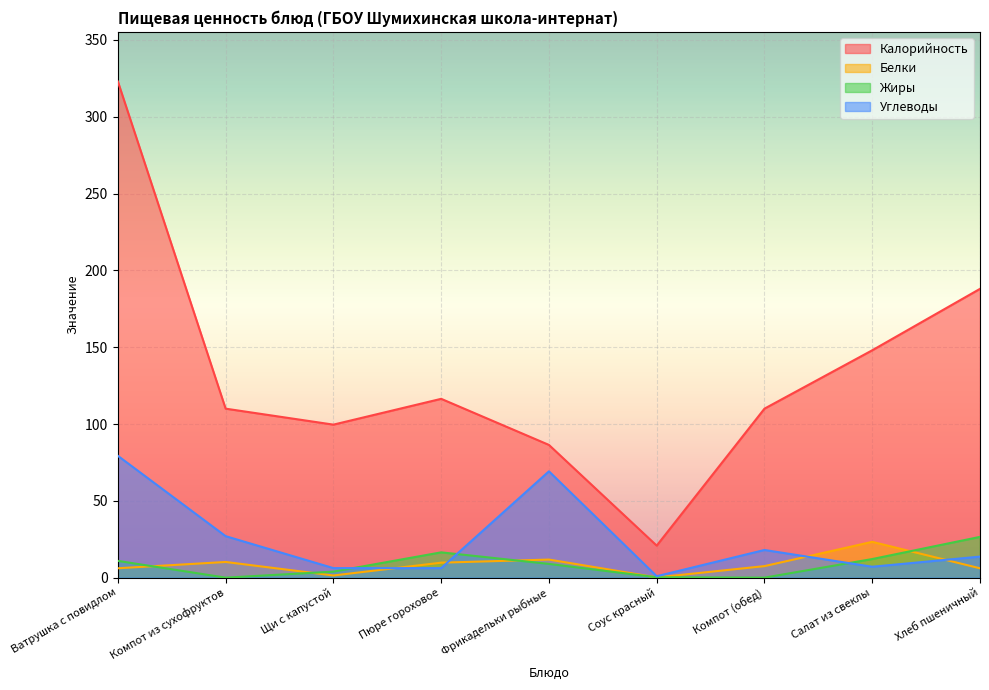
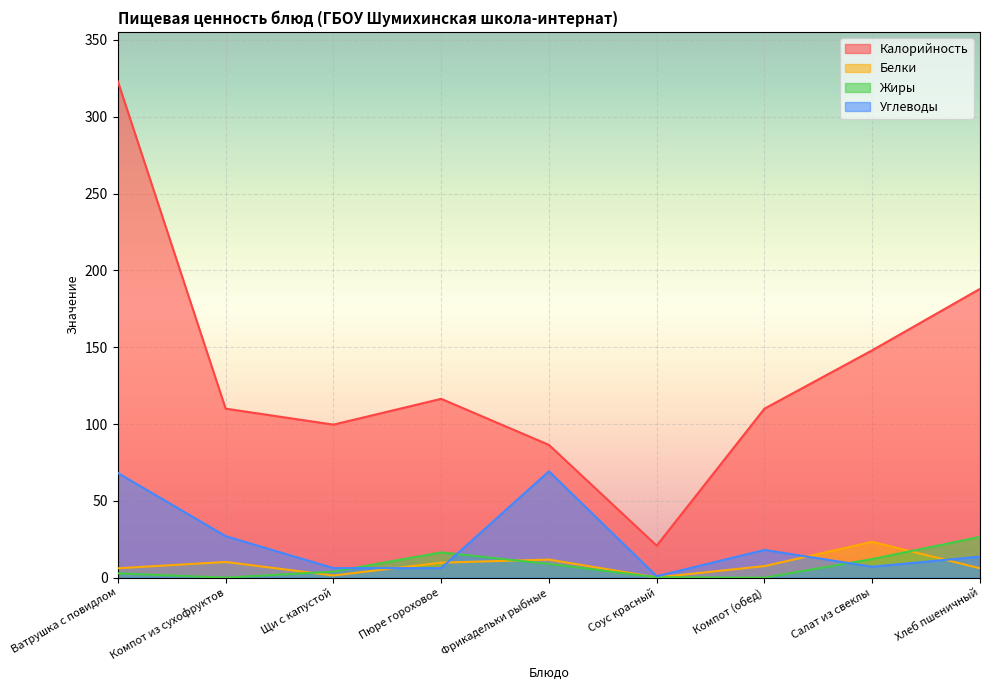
  {
    "Калорийность": {
      "Ватрушка с повидлом": 323,
      "Компот из сухофруктов": 110,
      "Щи с капустой": 100,
      "Пюре гороховое": 116,
      "Фрикадельки рыбные": 86,
      "Соус красный": 21,
      "Компот (обед)": 110,
      "Салат из свеклы": 148,
      "Хлеб пшеничный": 188
    },
    "Белки": {
      "Ватрушка с повидлом": 6,
      "Компот из сухофруктов": 10,
      "Щи с капустой": 1,
      "Пюре гороховое": 10,
      "Фрикадельки рыбные": 12,
      "Компот (обед)": 8,
      "Салат из свеклы": 23,
      "Хлеб пшеничный": 6
    },
    "Жиры": {
-     "Ватрушка с повидлом": 11,
+     "Ватрушка с повидлом": 3,
      "Компот из сухофруктов": 0,
      "Щи с капустой": 4,
      "Пюре гороховое": 16,
      "Фрикадельки рыбные": 9,
      "Компот (обед)": 0,
      "Салат из свеклы": 12,
      "Хлеб пшеничный": 27
    },
    "Углеводы": {
-     "Ватрушка с повидлом": 79,
+     "Ватрушка с повидлом": 68,
      "Компот из сухофруктов": 27,
      "Щи с капустой": 6,
      "Пюре гороховое": 6,
      "Фрикадельки рыбные": 69,
      "Компот (обед)": 18,
      "Салат из свеклы": 7,
      "Хлеб пшеничный": 14
    }
  }
